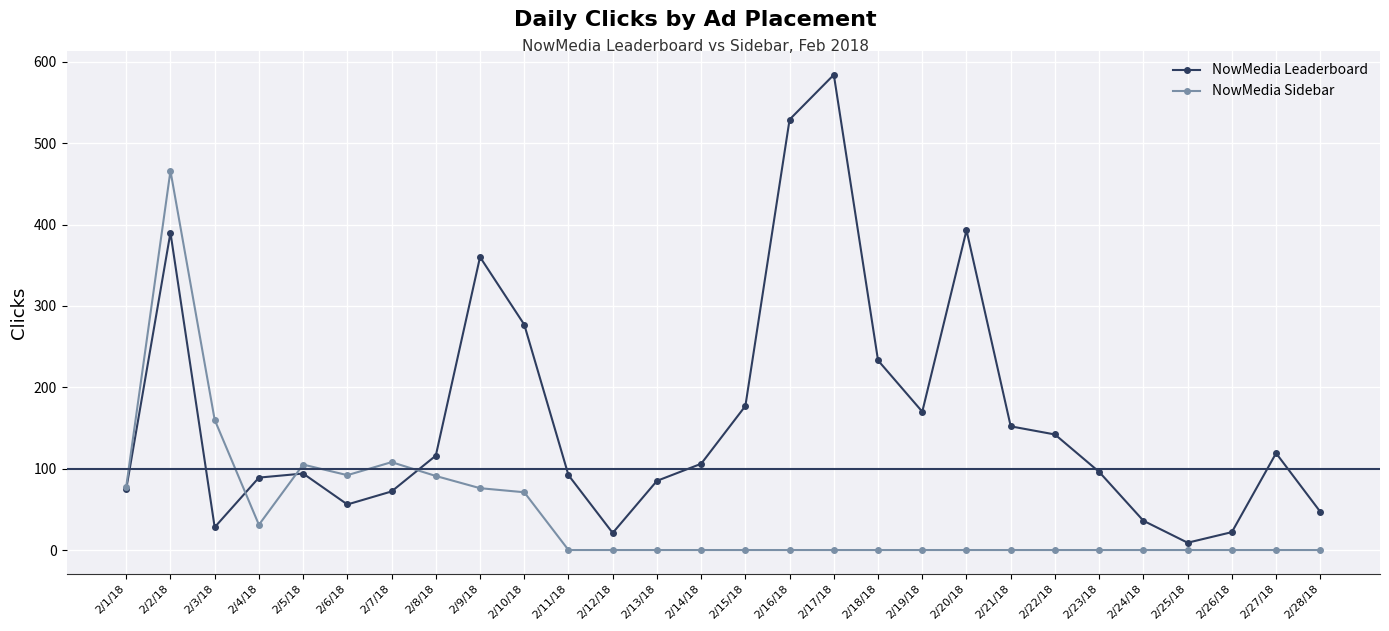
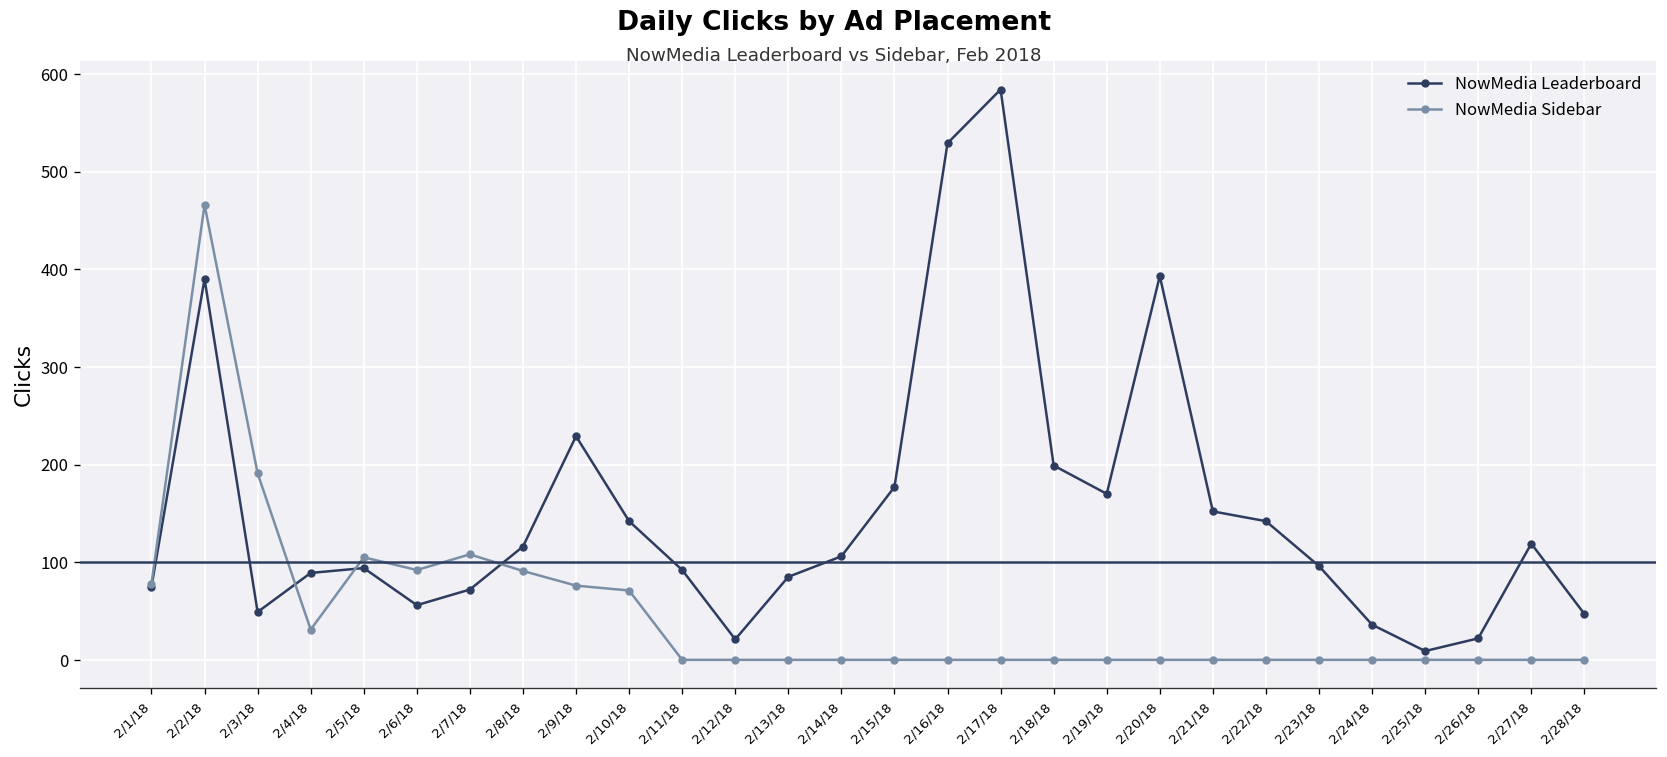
  {
    "NowMedia Leaderboard": {
      "2/2/18": 390,
-     "2/3/18": 30,
+     "2/3/18": 50,
      "2/4/18": 90,
      "2/5/18": 90,
      "2/6/18": 60,
      "2/7/18": 70,
      "2/8/18": 120,
-     "2/9/18": 360,
-     "2/10/18": 280,
+     "2/9/18": 230,
+     "2/10/18": 140,
      "2/11/18": 90,
      "2/12/18": 20,
      "2/13/18": 90,
      "2/14/18": 110,
      "2/15/18": 180,
      "2/16/18": 530,
      "2/17/18": 580,
-     "2/18/18": 230,
+     "2/18/18": 200,
      "2/19/18": 170,
      "2/20/18": 390,
      "2/21/18": 150,
      "2/22/18": 140,
      "2/23/18": 100,
      "2/24/18": 40,
      "2/25/18": 10,
      "2/26/18": 20,
      "2/27/18": 120,
      "2/28/18": 50
    },
    "NowMedia Sidebar": {
      "2/2/18": 470,
-     "2/3/18": 160,
+     "2/3/18": 190,
      "2/4/18": 30,
      "2/5/18": 110,
      "2/6/18": 90,
      "2/7/18": 110,
      "2/8/18": 90,
      "2/9/18": 80,
      "2/10/18": 70,
      "2/11/18": 0,
      "2/12/18": 0,
      "2/13/18": 0,
      "2/14/18": 0,
      "2/15/18": 0,
      "2/16/18": 0,
      "2/17/18": 0,
      "2/18/18": 0,
      "2/19/18": 0,
      "2/20/18": 0,
      "2/21/18": 0,
      "2/22/18": 0,
      "2/23/18": 0,
      "2/24/18": 0,
      "2/25/18": 0,
      "2/26/18": 0,
      "2/27/18": 0,
      "2/28/18": 0
    }
  }
